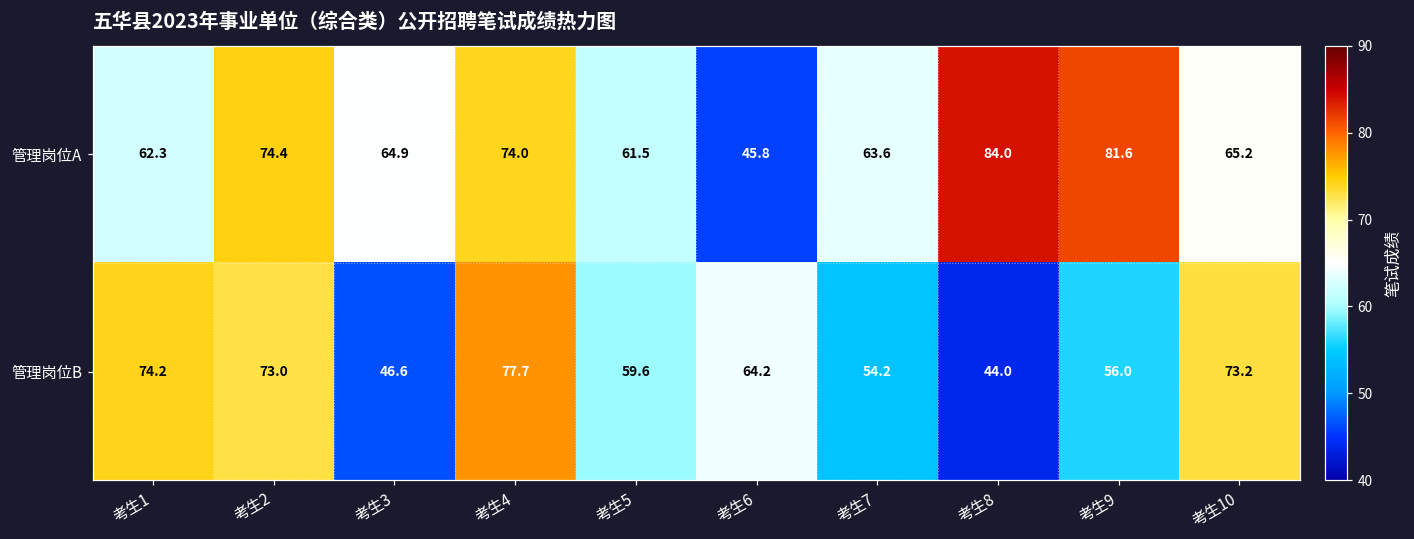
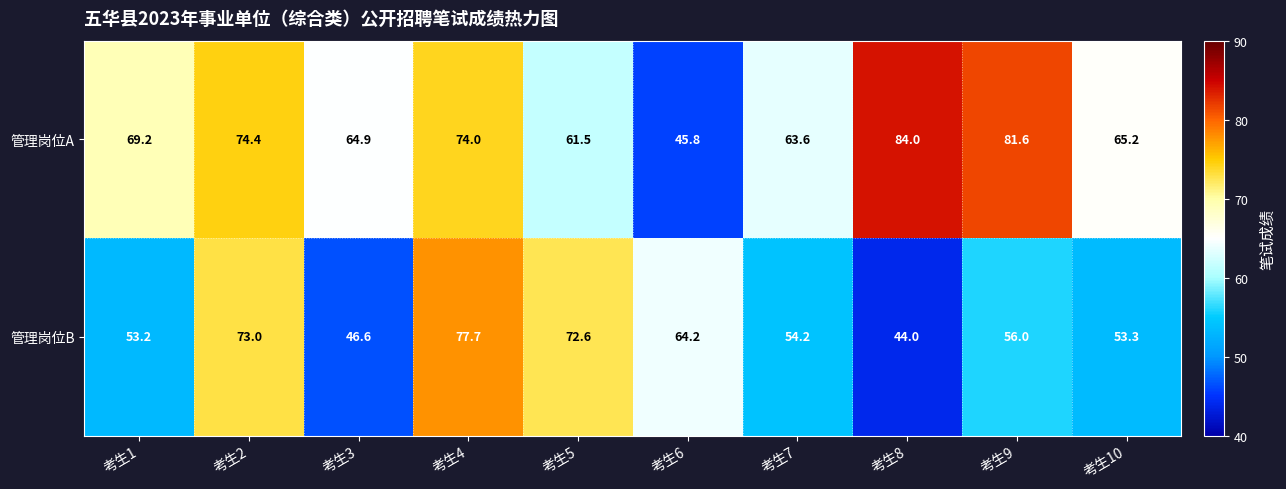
  {
    "管理岗位A": {
-     "考生1": 62.3,
+     "考生1": 69.2,
      "考生2": 74.4,
      "考生3": 64.9,
      "考生4": 74.0,
      "考生5": 61.5,
      "考生6": 45.8,
      "考生7": 63.6,
      "考生8": 84.0,
      "考生9": 81.6,
      "考生10": 65.2
    },
    "管理岗位B": {
-     "考生1": 74.2,
+     "考生1": 53.2,
      "考生2": 73.0,
      "考生3": 46.6,
      "考生4": 77.7,
-     "考生5": 59.6,
+     "考生5": 72.6,
      "考生6": 64.2,
      "考生7": 54.2,
      "考生8": 44.0,
      "考生9": 56.0,
-     "考生10": 73.2
+     "考生10": 53.3
    }
  }
